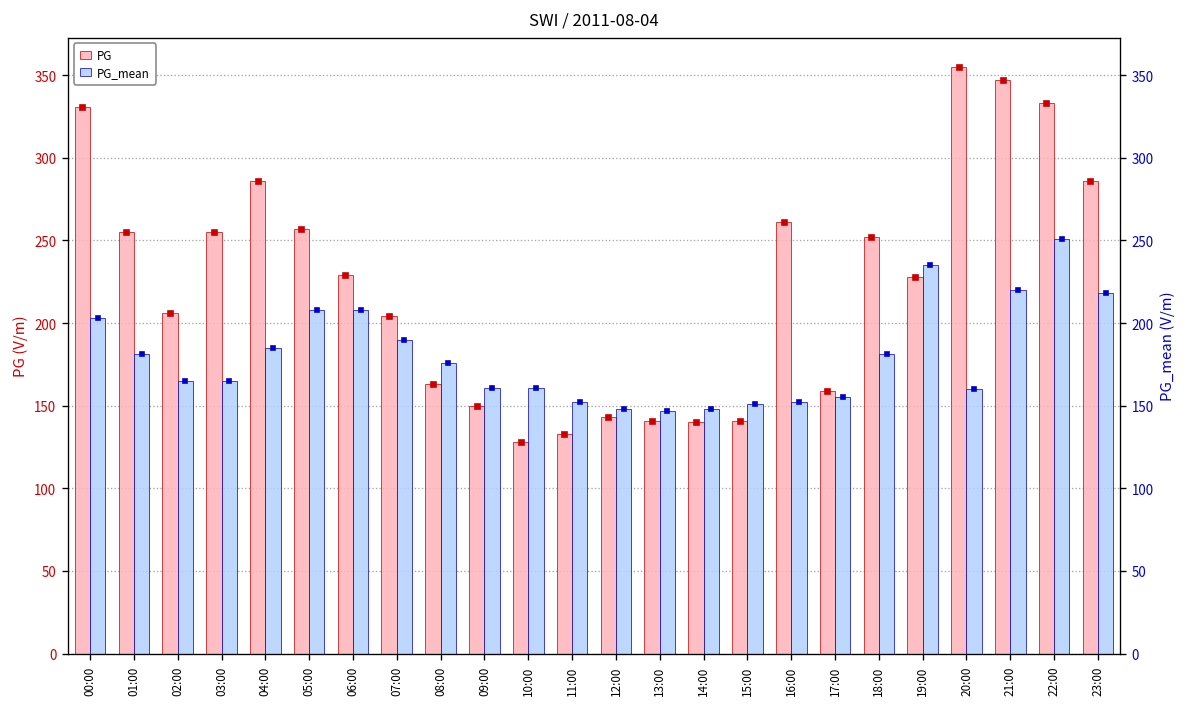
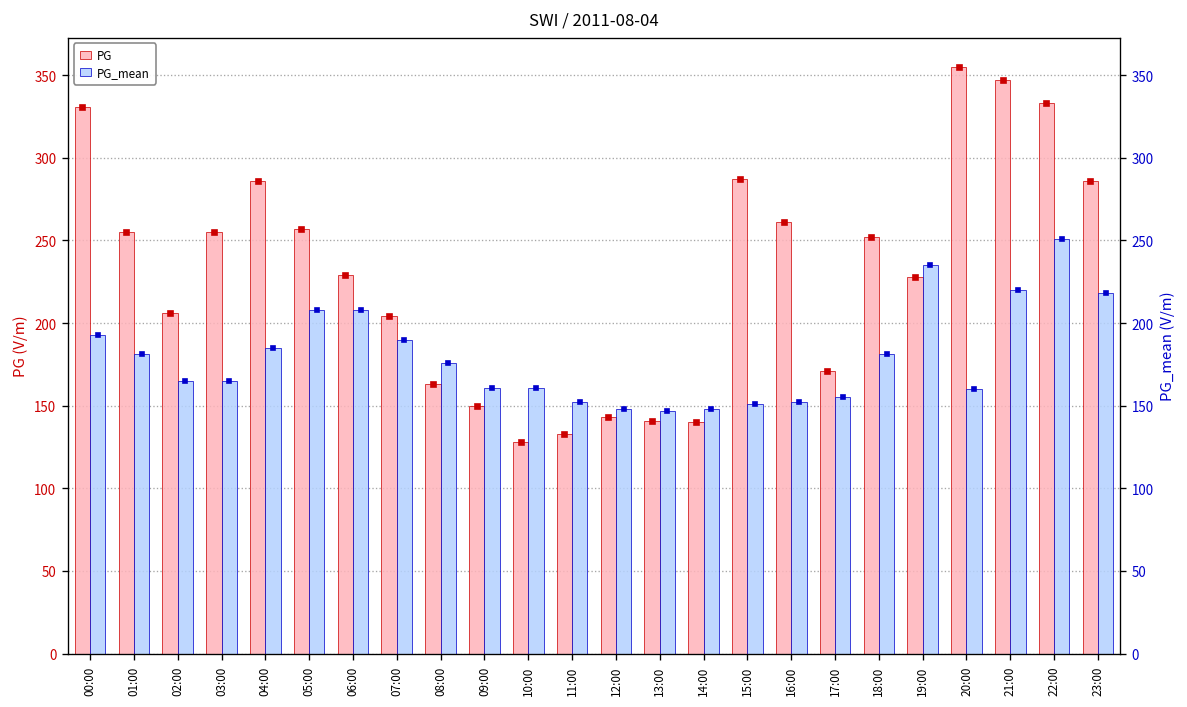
  {
    "PG": {
      "00:00": 331,
      "01:00": 255,
      "02:00": 206,
      "03:00": 255,
      "04:00": 286,
      "05:00": 257,
      "06:00": 229,
      "07:00": 204,
      "08:00": 163,
      "09:00": 150,
      "10:00": 128,
      "11:00": 133,
      "12:00": 143,
      "13:00": 141,
      "14:00": 140,
-     "15:00": 141,
+     "15:00": 287,
      "16:00": 261,
-     "17:00": 159,
+     "17:00": 171,
      "18:00": 252,
      "19:00": 228,
      "20:00": 355,
      "21:00": 347,
      "22:00": 333,
      "23:00": 286
    },
    "PG_mean": {
-     "00:00": 203,
+     "00:00": 193,
      "01:00": 181,
      "02:00": 165,
      "03:00": 165,
      "04:00": 185,
      "05:00": 208,
      "06:00": 208,
      "07:00": 190,
      "08:00": 176,
      "09:00": 161,
      "10:00": 161,
      "11:00": 152,
      "12:00": 148,
      "13:00": 147,
      "14:00": 148,
      "15:00": 151,
      "16:00": 152,
      "17:00": 155,
      "18:00": 181,
      "19:00": 235,
      "20:00": 160,
      "21:00": 220,
      "22:00": 251,
      "23:00": 218
    }
  }
